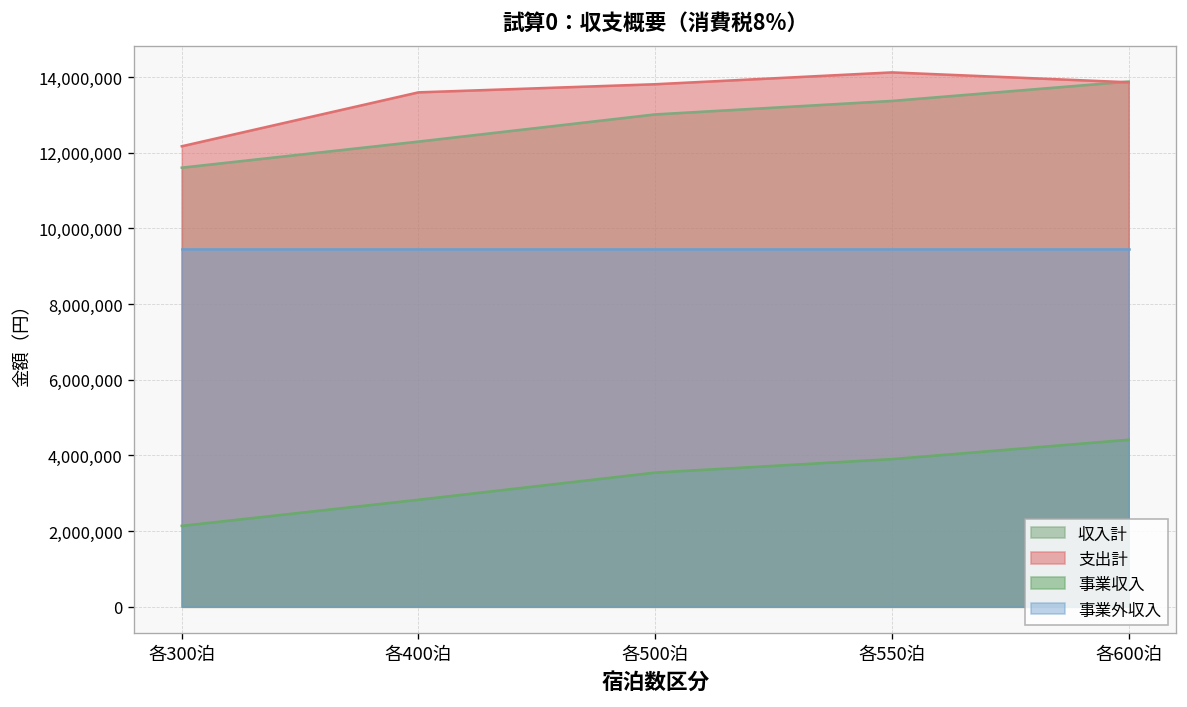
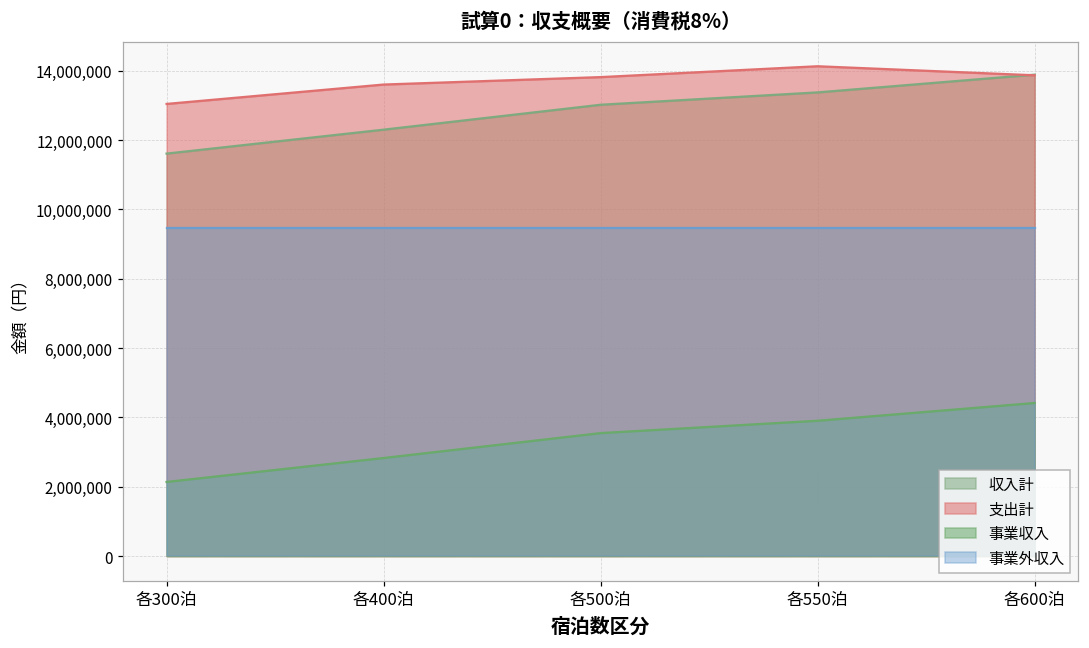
  {
    "支出計": {
-     "各300泊": "12,200,000",
+     "各300泊": "13,000,000",
      "各400泊": "13,600,000",
      "各500泊": "13,800,000",
      "各550泊": "14,100,000"
    },
    "事業外収入": {
      "各300泊": "9,500,000",
      "各400泊": "9,500,000",
      "各500泊": "9,500,000",
      "各550泊": "9,500,000",
      "各600泊": "9,500,000"
    }
  }
